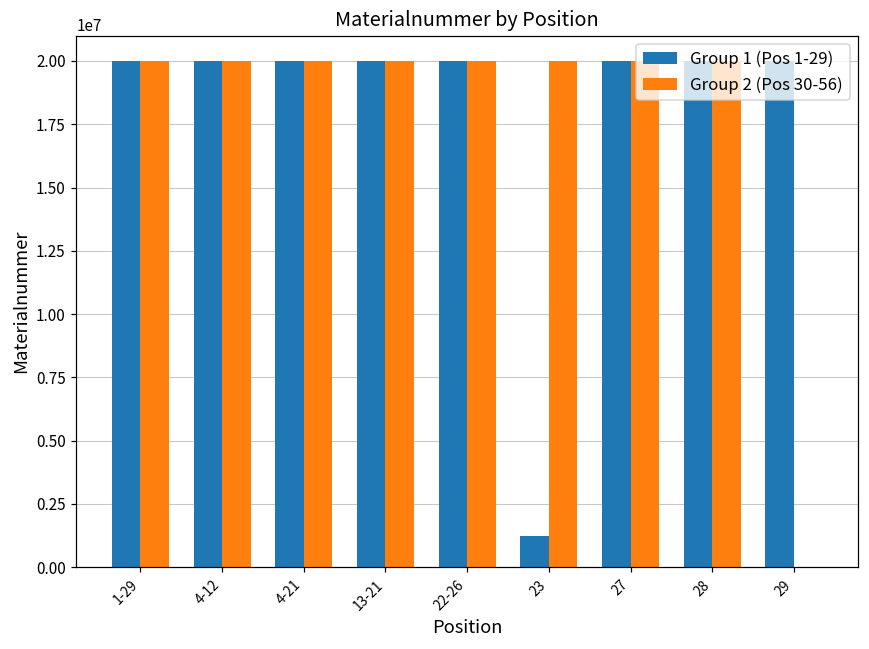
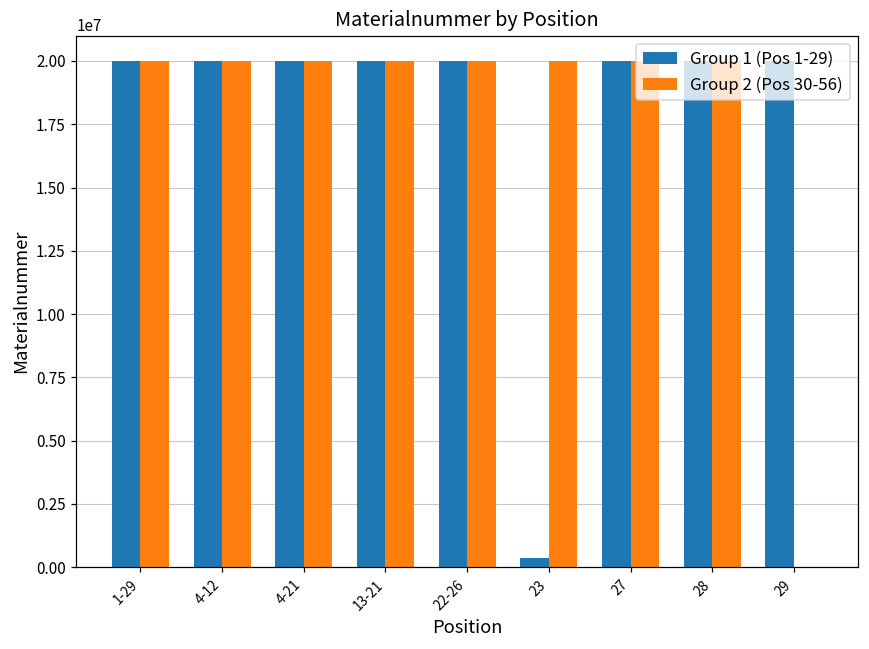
  {
    "Group 1 (Pos 1-29)": {
      "1-29": 20000000,
      "4-12": 20000000,
      "4-21": 20000000,
      "13-21": 20000000,
      "22-26": 20000000,
-     "23": 1200000,
+     "23": 400000,
      "27": 20000000
    },
    "Group 2 (Pos 30-56)": {
      "1-29": 20000000,
      "4-12": 20000000,
      "4-21": 20000000,
      "13-21": 20000000,
      "22-26": 20000000,
      "23": 20000000,
      "29": 0
    }
  }
